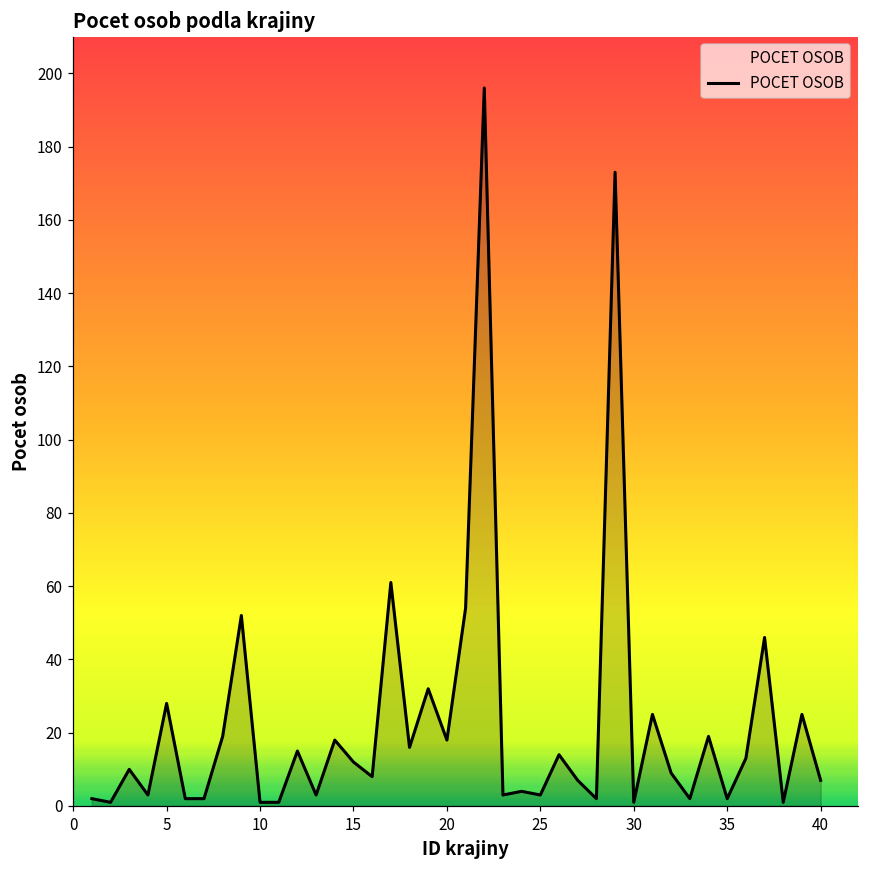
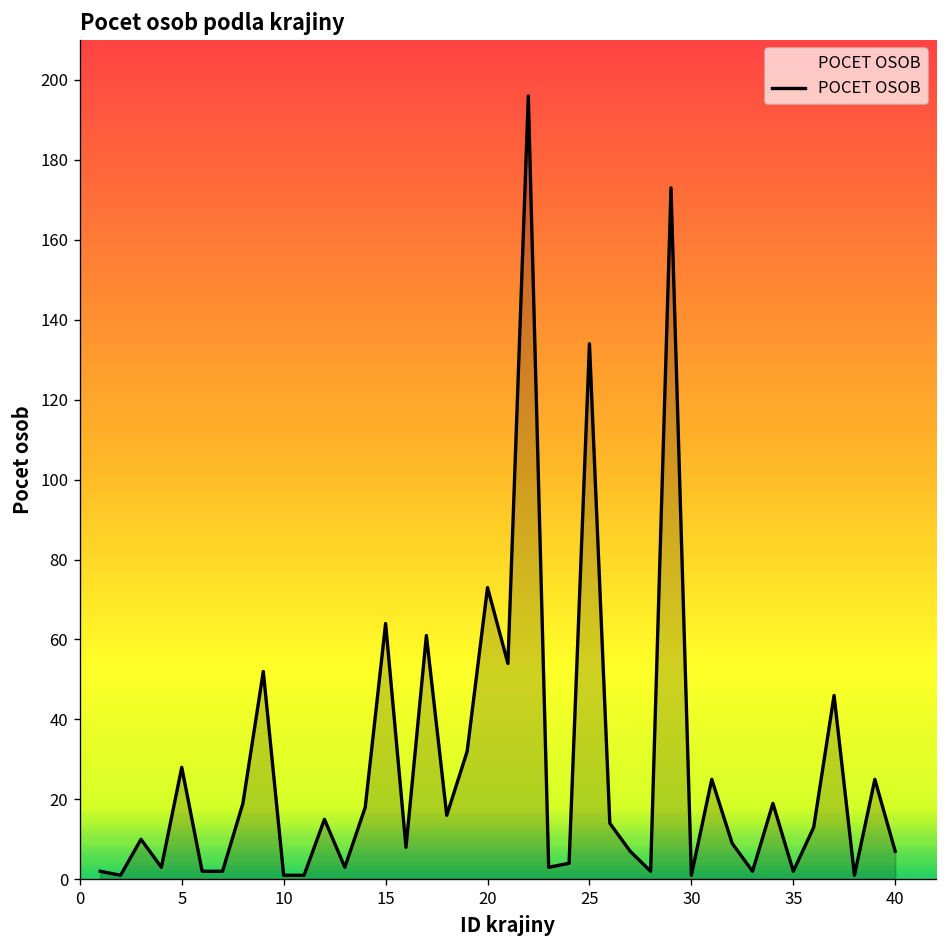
  {
    "5": 28,
    "10": 1,
-   "15": 12,
-   "20": 18,
-   "25": 3,
+   "15": 64,
+   "20": 73,
+   "25": 134,
    "30": 1,
    "35": 2,
    "40": 7
  }
